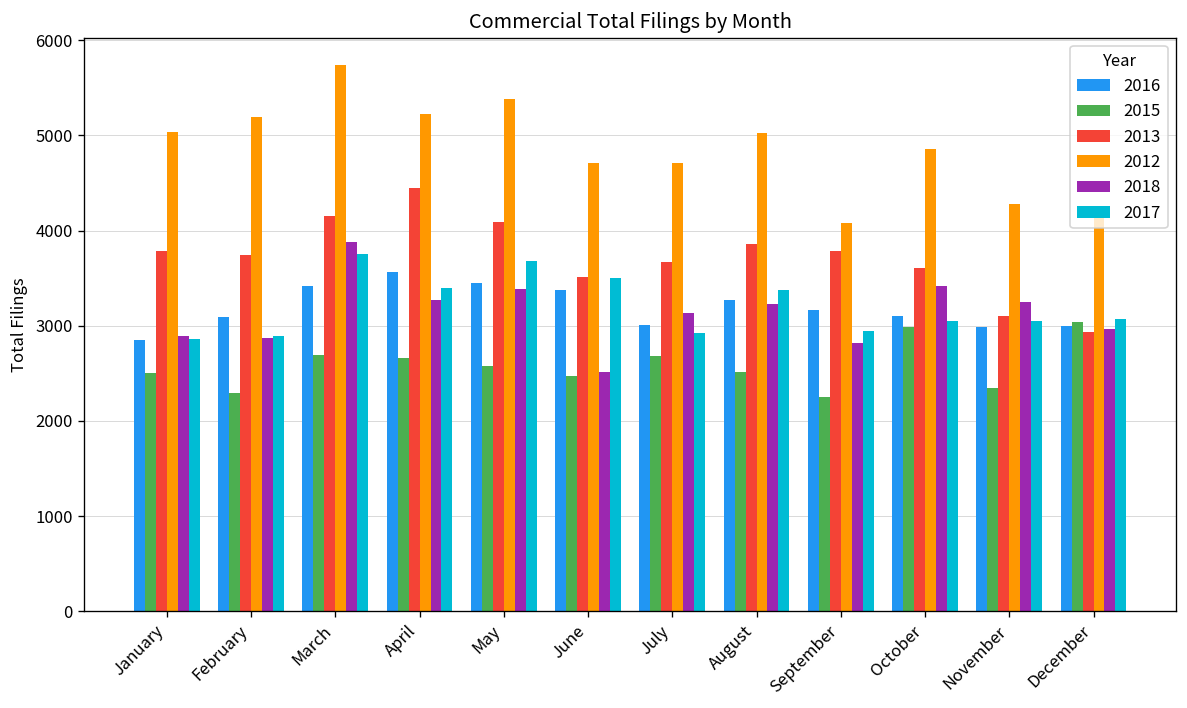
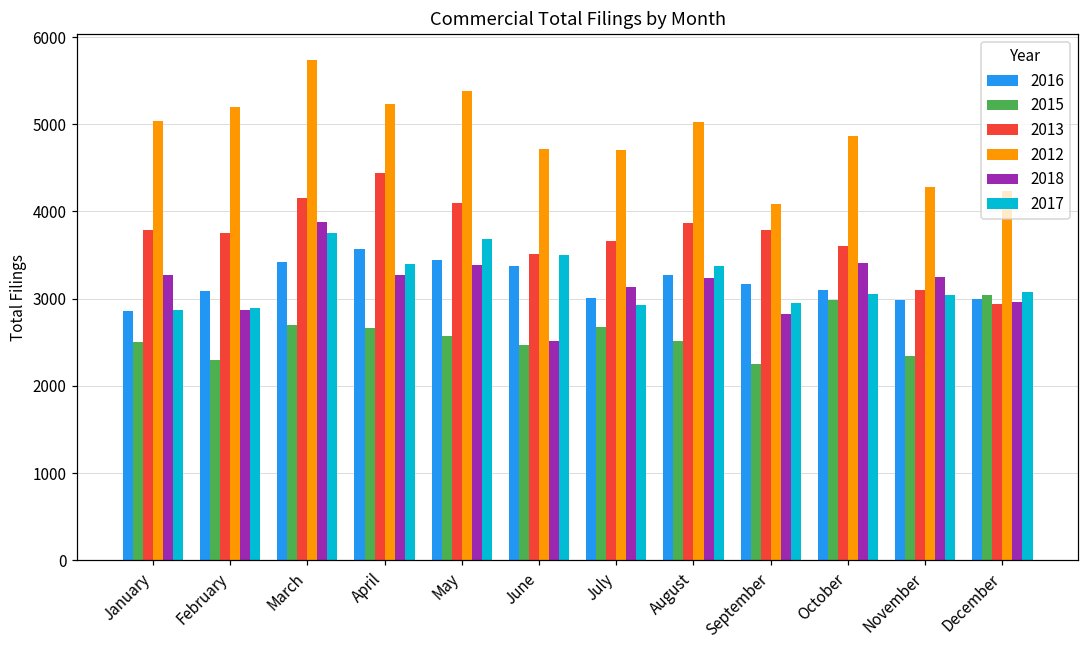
  {
    "2015": {
      "January": 2500,
      "February": 2300,
      "March": 2700,
      "April": 2700,
      "May": 2600,
      "June": 2500,
      "July": 2700,
      "August": 2500,
      "September": 2200,
      "October": 3000,
      "November": 2300,
      "December": 3000
    },
    "2013": {
      "January": 3800,
      "February": 3700,
      "March": 4200,
      "April": 4400,
      "May": 4100,
      "June": 3500,
      "July": 3700,
      "August": 3900,
      "September": 3800,
      "October": 3600,
      "November": 3100,
      "December": 2900
    },
    "2012": {
      "January": 5000,
      "February": 5200,
      "March": 5700,
      "April": 5200,
      "May": 5400,
      "June": 4700,
      "July": 4700,
      "August": 5000,
      "September": 4100,
      "October": 4900,
      "November": 4300
    },
    "2018": {
-     "January": 2900,
+     "January": 3300,
      "February": 2900,
      "March": 3900,
      "April": 3300,
      "May": 3400,
      "June": 2500,
      "July": 3100,
      "August": 3200,
      "September": 2800,
      "October": 3400,
      "November": 3200,
      "December": 3000
    }
  }
